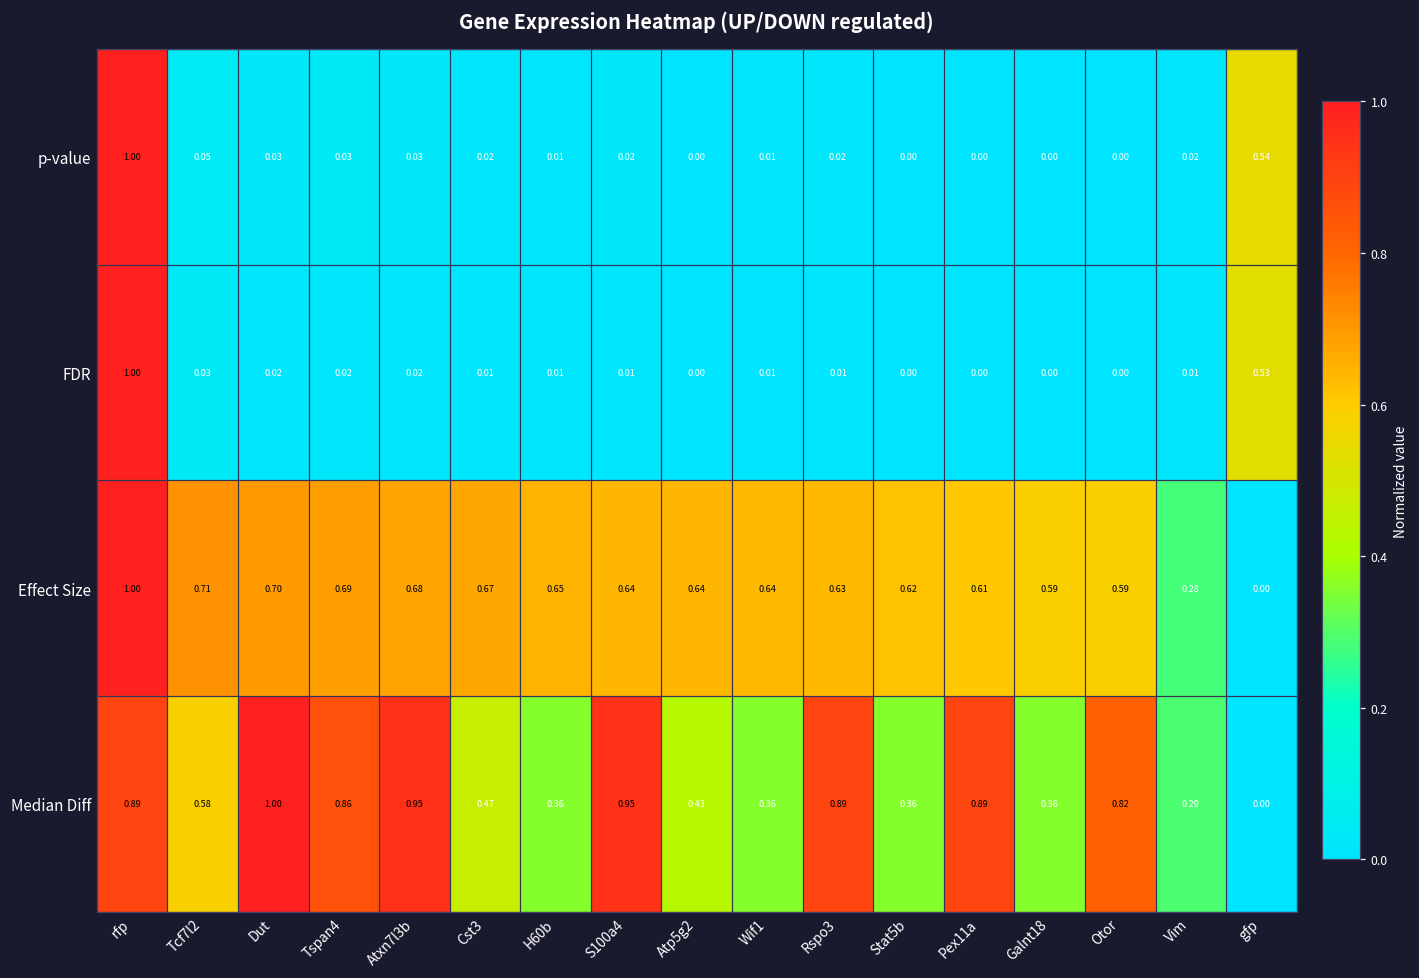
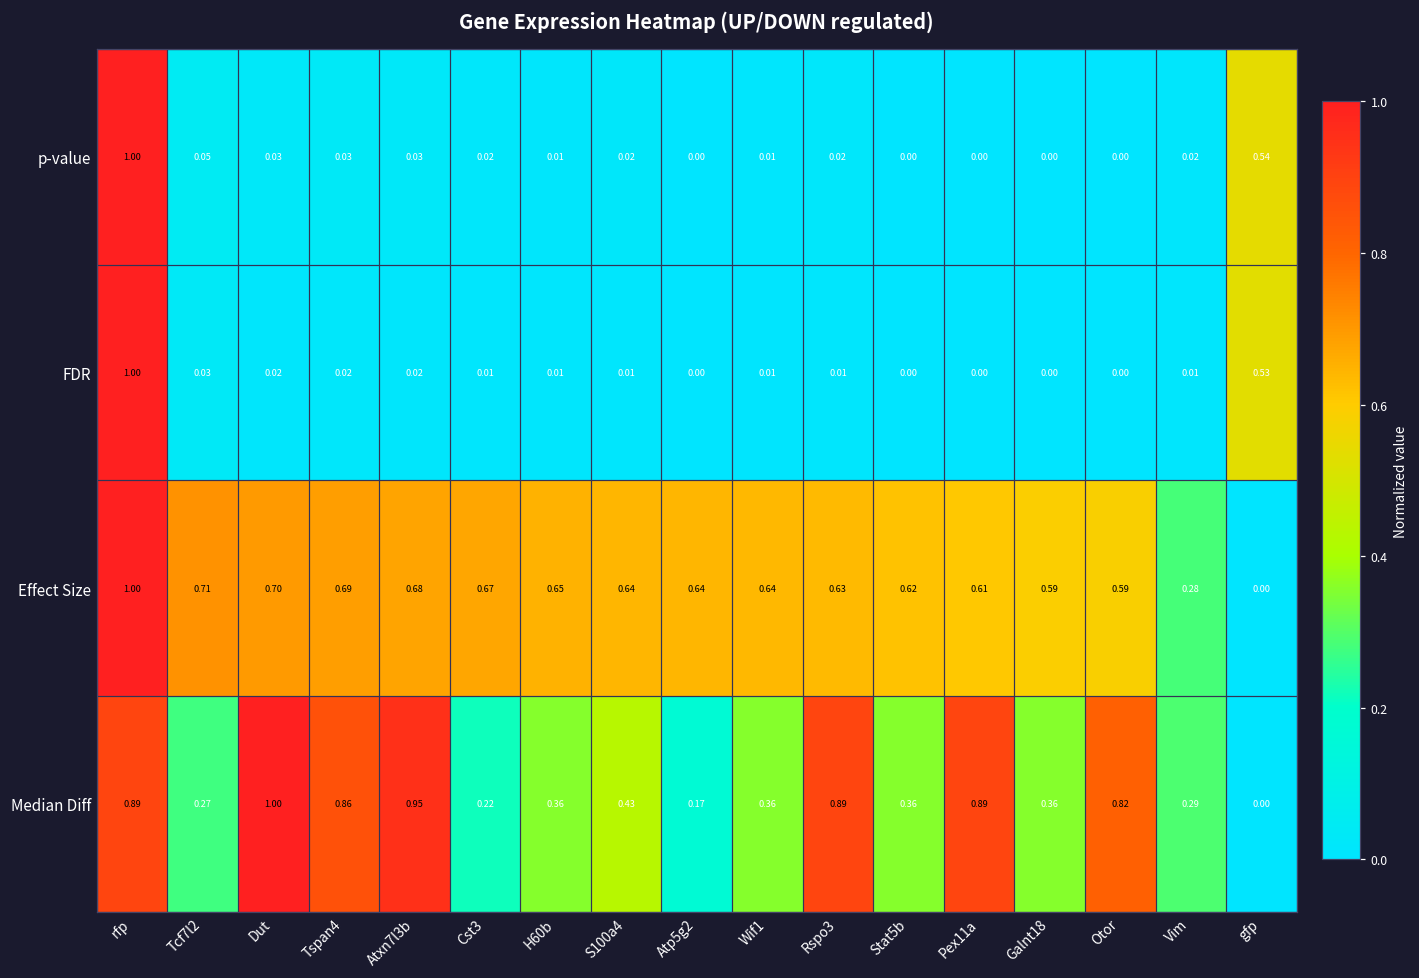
  {
    "p-value": {
      "rfp": 1.00,
      "Tcf7l2": 0.05,
      "Dut": 0.03,
      "Tspan4": 0.03,
      "Atxn7l3b": 0.03,
      "Cst3": 0.02,
      "H60b": 0.01,
      "S100a4": 0.02,
      "Atp5g2": 0.00,
      "Wif1": 0.01,
      "Rspo3": 0.02,
      "Stat5b": 0.00,
      "Pex11a": 0.00,
      "Galnt18": 0.00,
      "Otor": 0.00,
      "Vim": 0.02,
      "gfp": 0.54
    },
    "FDR": {
      "rfp": 1.00,
      "Tcf7l2": 0.03,
      "Dut": 0.02,
      "Tspan4": 0.02,
      "Atxn7l3b": 0.02,
      "Cst3": 0.01,
      "H60b": 0.01,
      "S100a4": 0.01,
      "Atp5g2": 0.00,
      "Wif1": 0.01,
      "Rspo3": 0.01,
      "Stat5b": 0.00,
      "Pex11a": 0.00,
      "Galnt18": 0.00,
      "Otor": 0.00,
      "Vim": 0.01,
      "gfp": 0.53
    },
    "Effect Size": {
      "rfp": 1.00,
      "Tcf7l2": 0.71,
      "Dut": 0.70,
      "Tspan4": 0.69,
      "Atxn7l3b": 0.68,
      "Cst3": 0.67,
      "H60b": 0.65,
      "S100a4": 0.64,
      "Atp5g2": 0.64,
      "Wif1": 0.64,
      "Rspo3": 0.63,
      "Stat5b": 0.62,
      "Pex11a": 0.61,
      "Galnt18": 0.59,
      "Otor": 0.59,
      "Vim": 0.28,
      "gfp": 0.00
    },
    "Median Diff": {
      "rfp": 0.89,
-     "Tcf7l2": 0.58,
+     "Tcf7l2": 0.27,
      "Dut": 1.00,
      "Tspan4": 0.86,
      "Atxn7l3b": 0.95,
-     "Cst3": 0.47,
+     "Cst3": 0.22,
      "H60b": 0.36,
-     "S100a4": 0.95,
-     "Atp5g2": 0.43,
+     "S100a4": 0.43,
+     "Atp5g2": 0.17,
      "Wif1": 0.36,
      "Rspo3": 0.89,
      "Stat5b": 0.36,
      "Pex11a": 0.89,
      "Galnt18": 0.36,
      "Otor": 0.82,
      "Vim": 0.29,
      "gfp": 0.00
    }
  }
